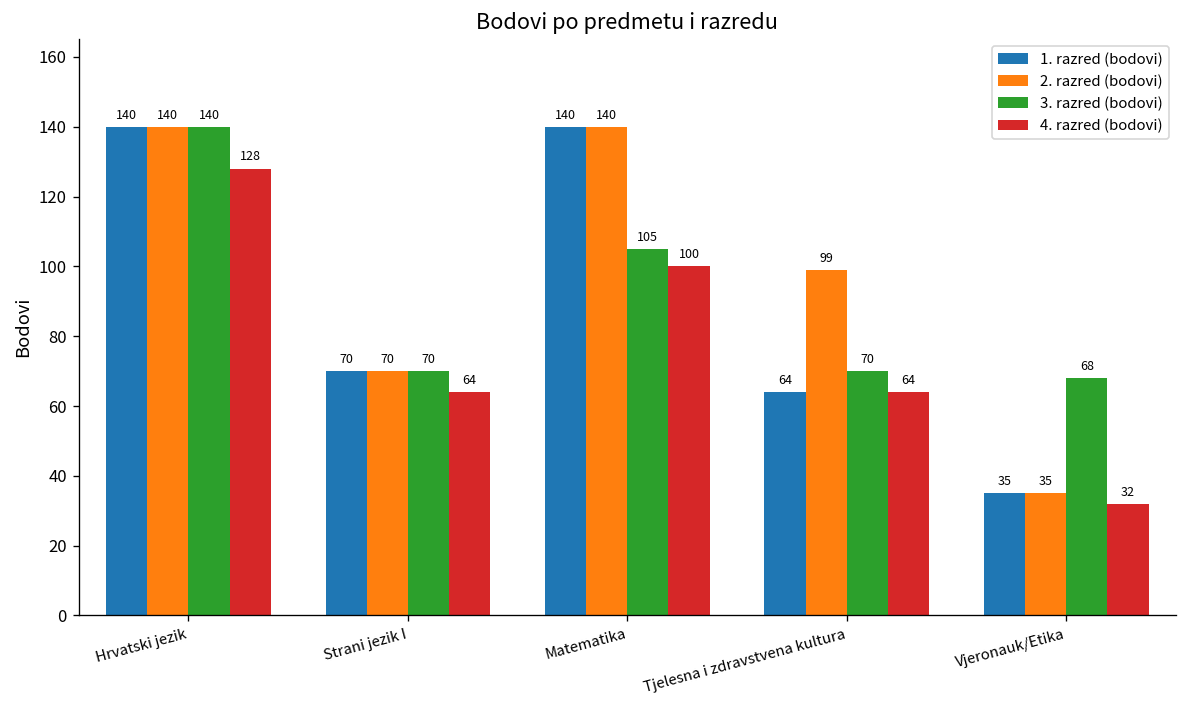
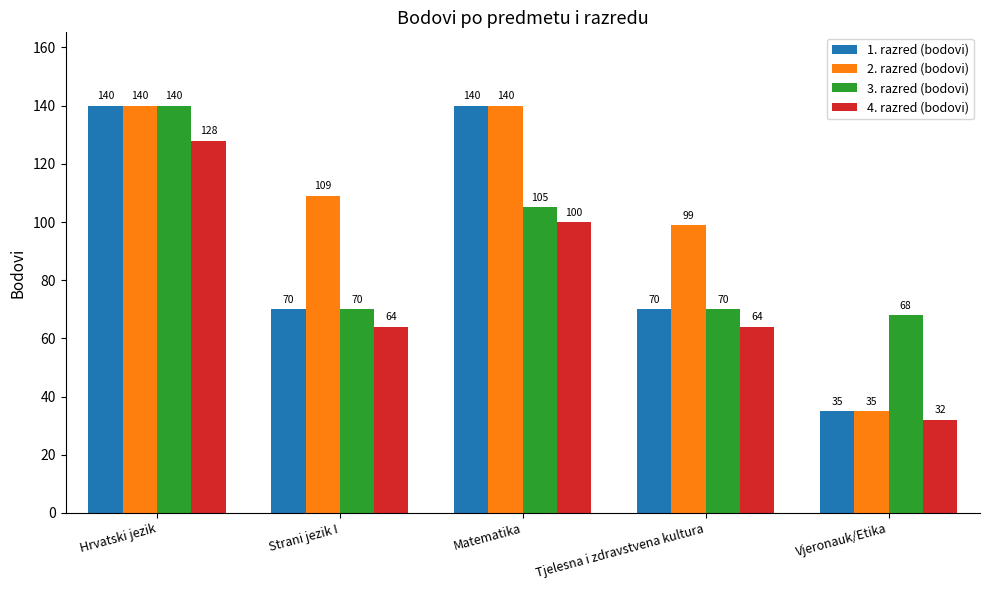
  {
    "1. razred (bodovi)": {
      "Hrvatski jezik": 140,
      "Strani jezik I": 70,
      "Matematika": 140,
-     "Tjelesna i zdravstvena kultura": 64,
+     "Tjelesna i zdravstvena kultura": 70,
      "Vjeronauk/Etika": 35
    },
    "2. razred (bodovi)": {
      "Hrvatski jezik": 140,
-     "Strani jezik I": 70,
+     "Strani jezik I": 109,
      "Matematika": 140,
      "Tjelesna i zdravstvena kultura": 99,
      "Vjeronauk/Etika": 35
    },
    "3. razred (bodovi)": {
      "Hrvatski jezik": 140,
      "Strani jezik I": 70,
      "Matematika": 105,
      "Tjelesna i zdravstvena kultura": 70,
      "Vjeronauk/Etika": 68
    },
    "4. razred (bodovi)": {
      "Hrvatski jezik": 128,
      "Strani jezik I": 64,
      "Matematika": 100,
      "Tjelesna i zdravstvena kultura": 64,
      "Vjeronauk/Etika": 32
    }
  }
